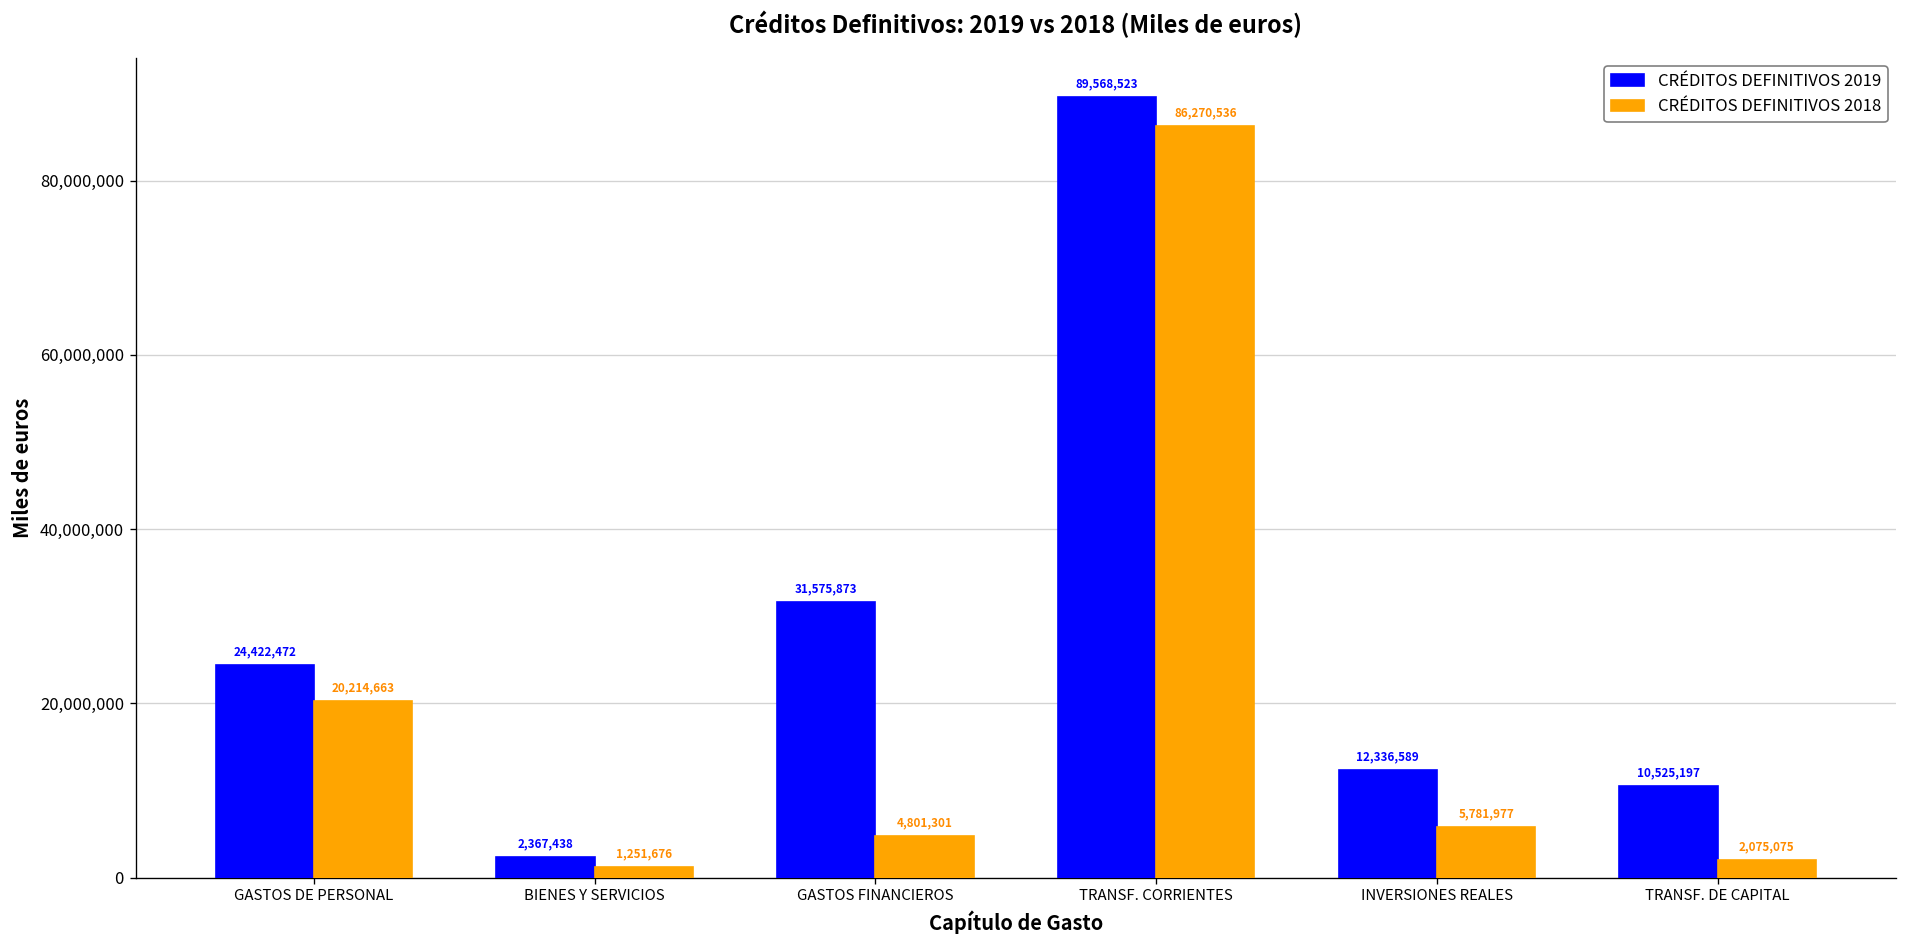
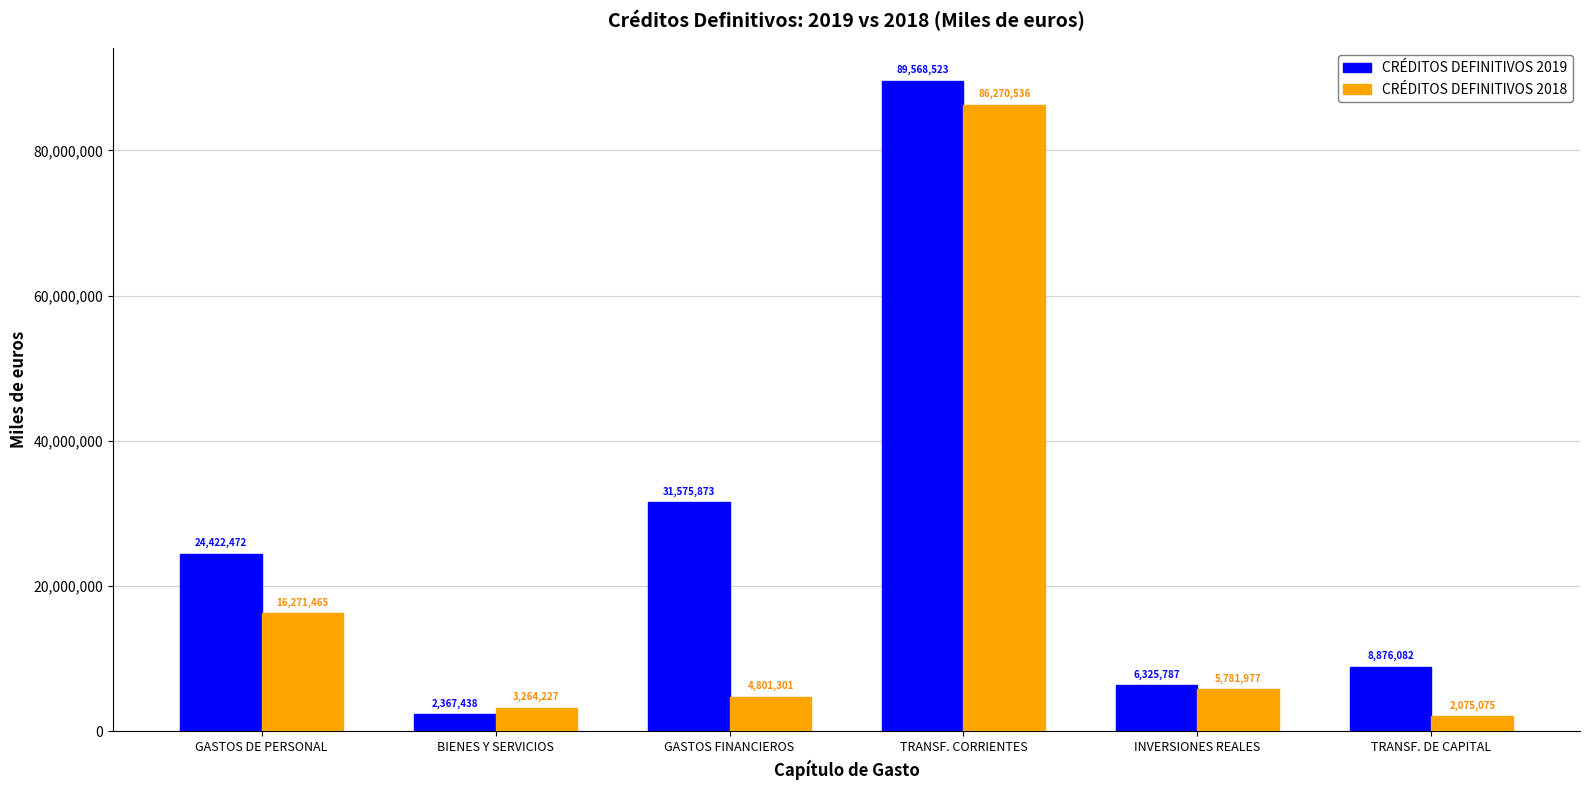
  {
    "CRÉDITOS DEFINITIVOS 2019": {
      "GASTOS DE PERSONAL": "24,422,472",
      "BIENES Y SERVICIOS": "2,367,438",
      "GASTOS FINANCIEROS": "31,575,873",
      "TRANSF. CORRIENTES": "89,568,523",
-     "INVERSIONES REALES": "12,336,589",
-     "TRANSF. DE CAPITAL": "10,525,197"
+     "INVERSIONES REALES": "6,325,787",
+     "TRANSF. DE CAPITAL": "8,876,082"
    },
    "CRÉDITOS DEFINITIVOS 2018": {
-     "GASTOS DE PERSONAL": "20,214,663",
-     "BIENES Y SERVICIOS": "1,251,676",
+     "GASTOS DE PERSONAL": "16,271,465",
+     "BIENES Y SERVICIOS": "3,264,227",
      "GASTOS FINANCIEROS": "4,801,301",
      "TRANSF. CORRIENTES": "86,270,536",
      "INVERSIONES REALES": "5,781,977",
      "TRANSF. DE CAPITAL": "2,075,075"
    }
  }
